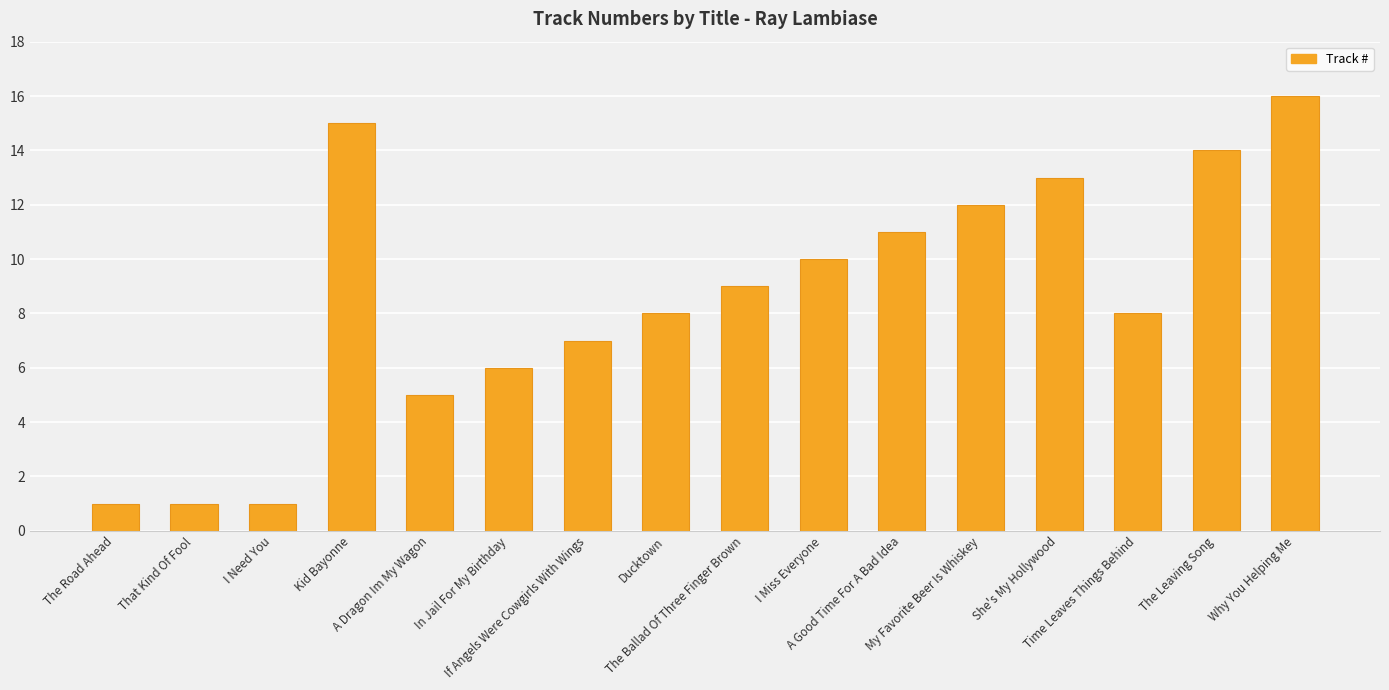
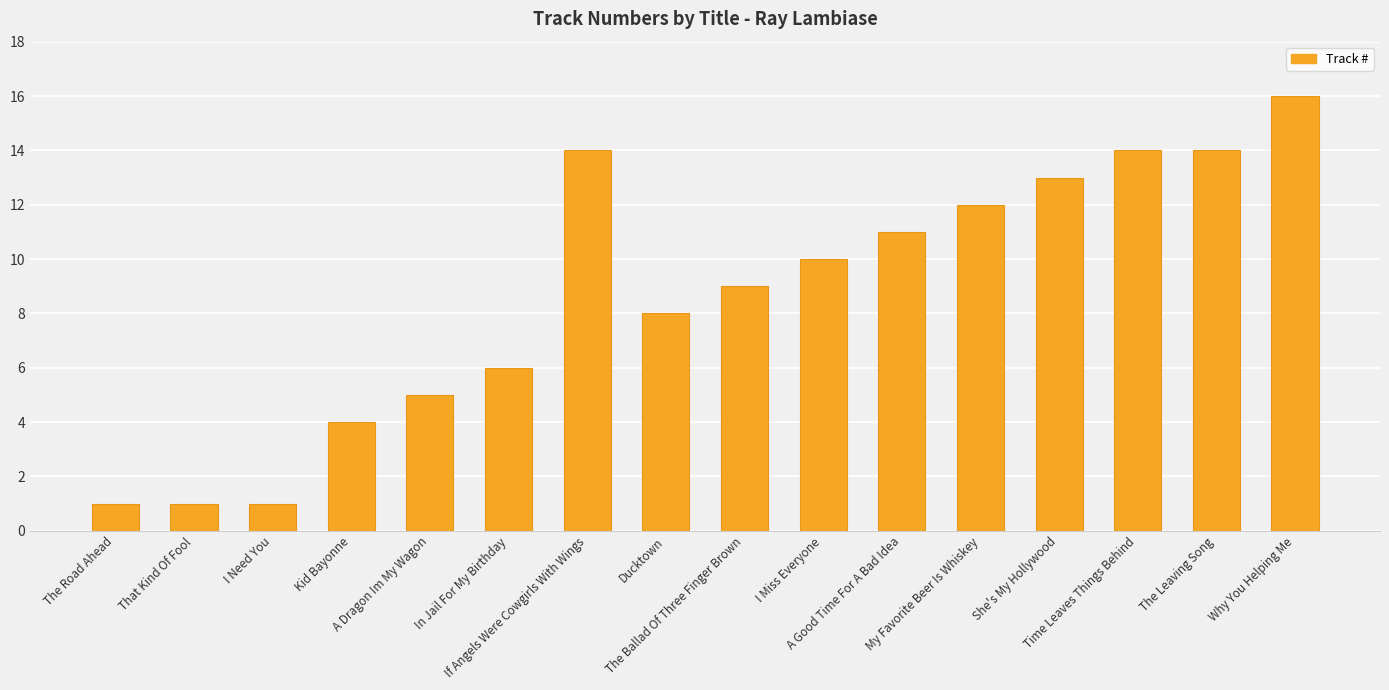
  {
    "The Road Ahead": 1,
    "That Kind Of Fool": 1,
    "I Need You": 1,
-   "Kid Bayonne": 15,
+   "Kid Bayonne": 4,
    "A Dragon Im My Wagon": 5,
    "In Jail For My Birthday": 6,
-   "If Angels Were Cowgirls With Wings": 7,
+   "If Angels Were Cowgirls With Wings": 14,
    "Ducktown": 8,
    "The Ballad Of Three Finger Brown": 9,
    "I Miss Everyone": 10,
    "A Good Time For A Bad Idea": 11,
    "My Favorite Beer Is Whiskey": 12,
    "She's My Hollywood": 13,
-   "Time Leaves Things Behind": 8,
+   "Time Leaves Things Behind": 14,
    "The Leaving Song": 14,
    "Why You Helping Me": 16
  }
